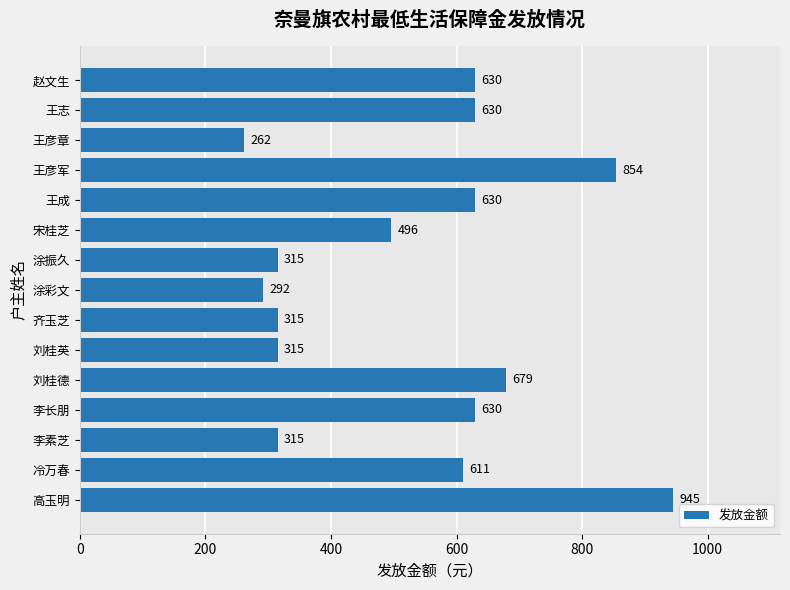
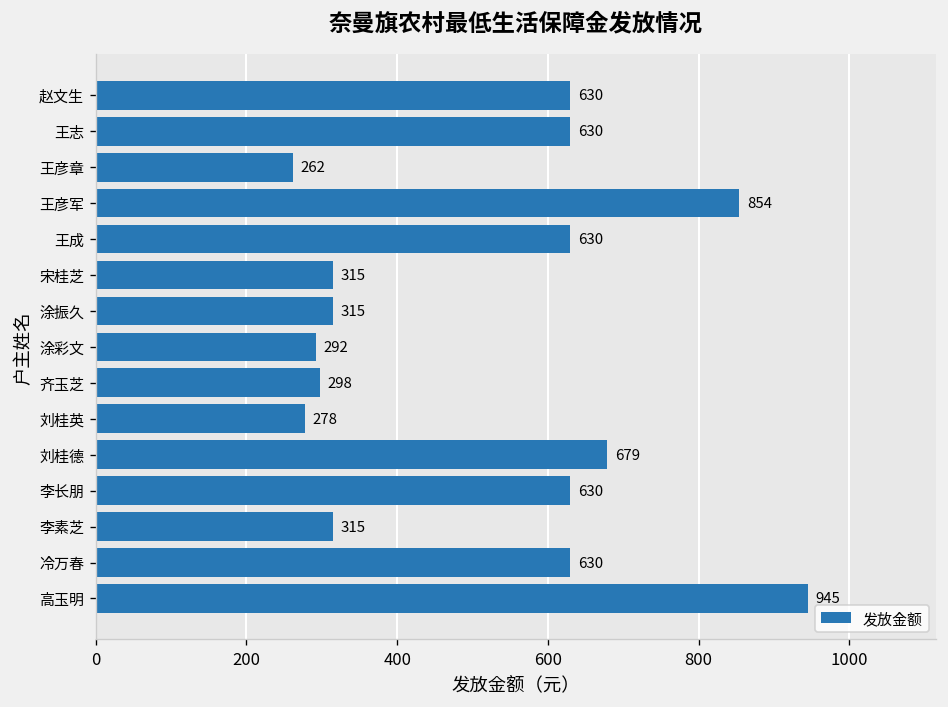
  {
    "赵文生": 630,
    "王志": 630,
    "王彦章": 262,
    "王彦军": 854,
    "王成": 630,
-   "宋桂芝": 496,
+   "宋桂芝": 315,
    "涂振久": 315,
    "涂彩文": 292,
-   "齐玉芝": 315,
-   "刘桂英": 315,
+   "齐玉芝": 298,
+   "刘桂英": 278,
    "刘桂德": 679,
    "李长朋": 630,
    "李素芝": 315,
-   "冷万春": 611
+   "冷万春": 630
  }
